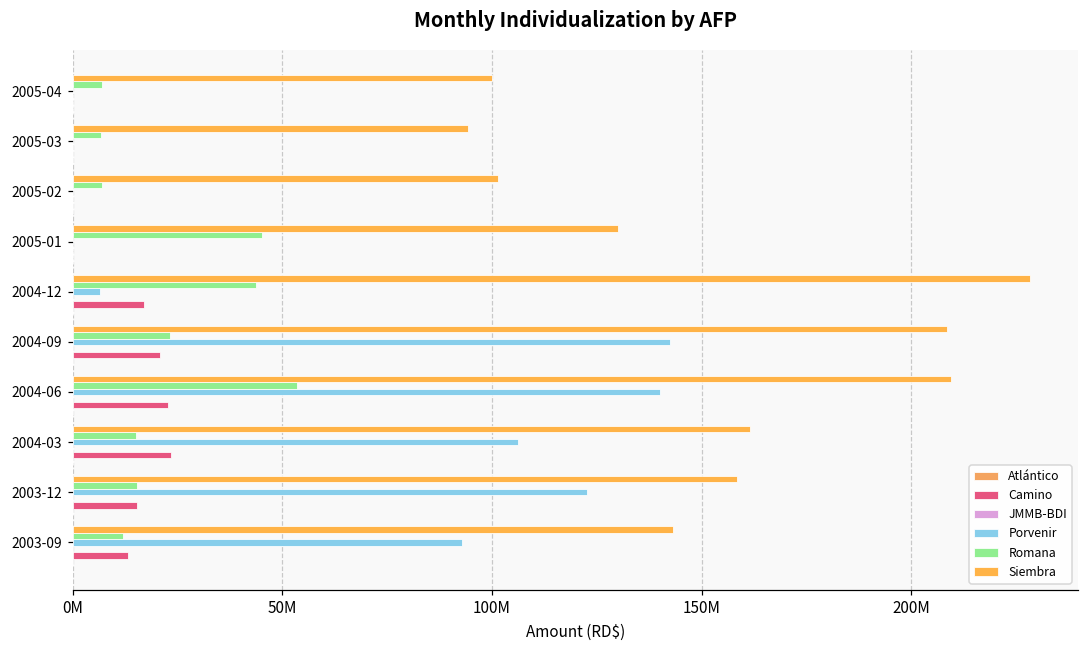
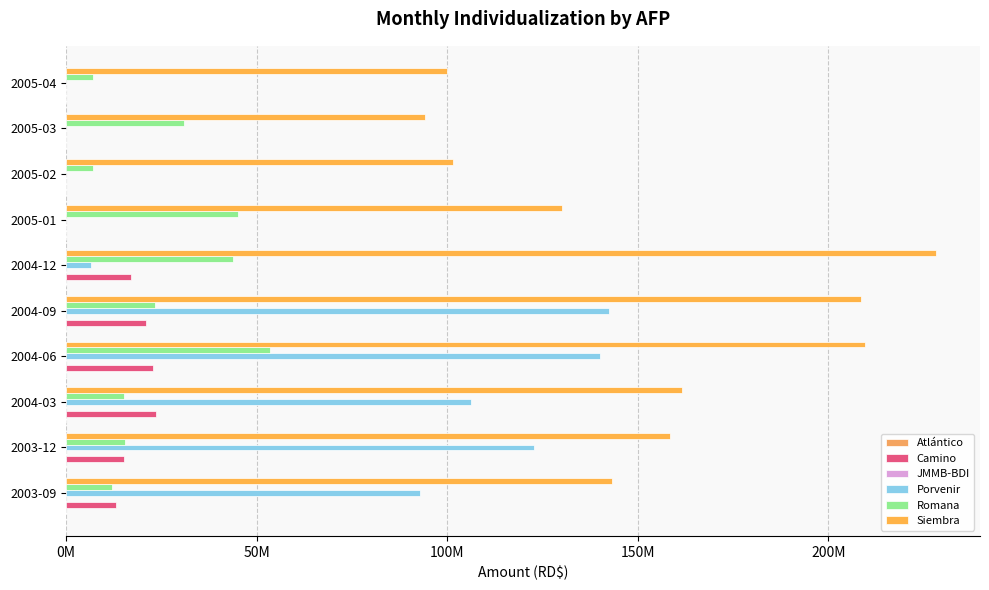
  {
    "Camino": {
      "2005-04": 0,
      "2005-03": 0,
      "2005-02": 0,
      "2005-01": 0,
      "2004-12": 17000000,
      "2004-09": 21000000,
      "2004-06": 23000000,
      "2004-03": 24000000,
      "2003-12": 15000000,
      "2003-09": 13000000
    },
    "JMMB-BDI": {
      "2005-04": 0,
      "2005-03": 0,
      "2005-02": 0,
      "2005-01": 0,
      "2004-12": 0,
      "2004-09": 0,
      "2004-06": 0,
      "2004-03": 0,
      "2003-12": 0,
      "2003-09": 0
    },
    "Porvenir": {
      "2005-04": 0,
      "2005-03": 0,
      "2005-02": 0,
      "2005-01": 0,
      "2004-12": 6000000,
      "2004-09": 143000000,
      "2004-06": 140000000,
      "2004-03": 106000000,
      "2003-12": 123000000,
      "2003-09": 93000000
    },
    "Romana": {
      "2005-04": 7000000,
-     "2005-03": 7000000,
+     "2005-03": 31000000,
      "2005-02": 7000000,
      "2005-01": 45000000,
      "2004-12": 44000000,
      "2004-09": 23000000,
      "2004-06": 53000000,
      "2004-03": 15000000,
      "2003-12": 15000000,
      "2003-09": 12000000
    }
  }
